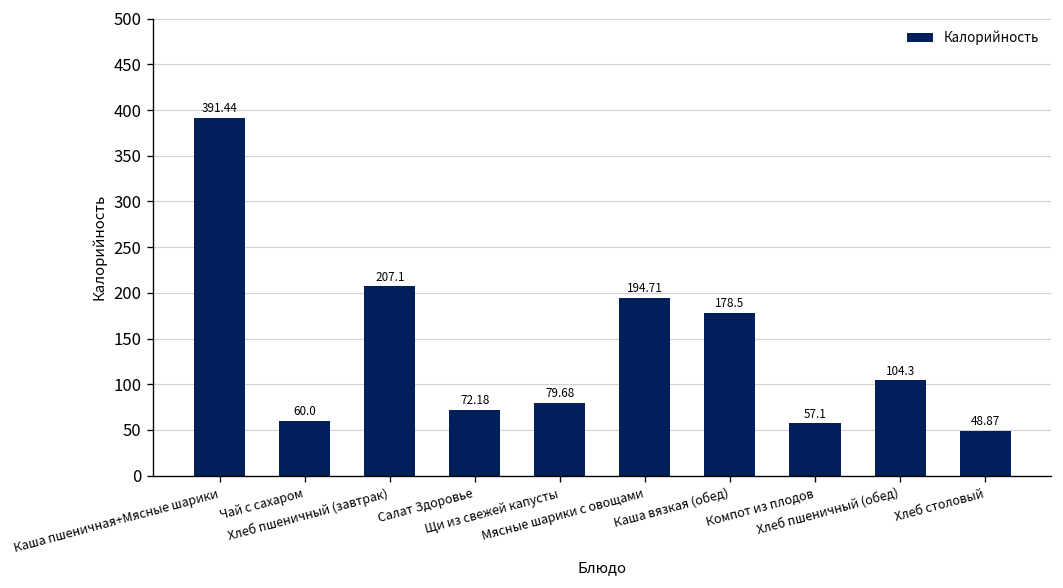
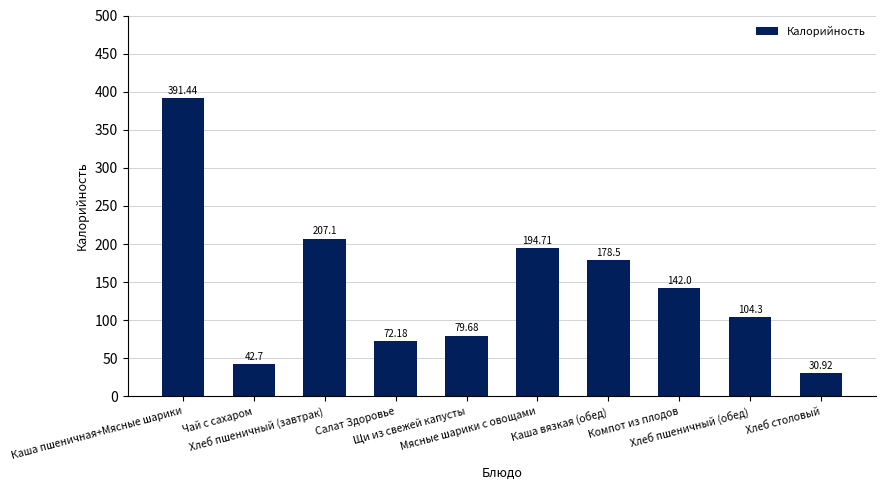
  {
    "Каша пшеничная+Мясные шарики": 391.44,
-   "Чай с сахаром": 60.0,
+   "Чай с сахаром": 42.7,
    "Хлеб пшеничный (завтрак)": 207.1,
    "Салат Здоровье": 72.18,
    "Щи из свежей капусты": 79.68,
    "Мясные шарики с овощами": 194.71,
    "Каша вязкая (обед)": 178.5,
-   "Компот из плодов": 57.1,
+   "Компот из плодов": 142.0,
    "Хлеб пшеничный (обед)": 104.3,
-   "Хлеб столовый": 48.87
+   "Хлеб столовый": 30.92
  }
